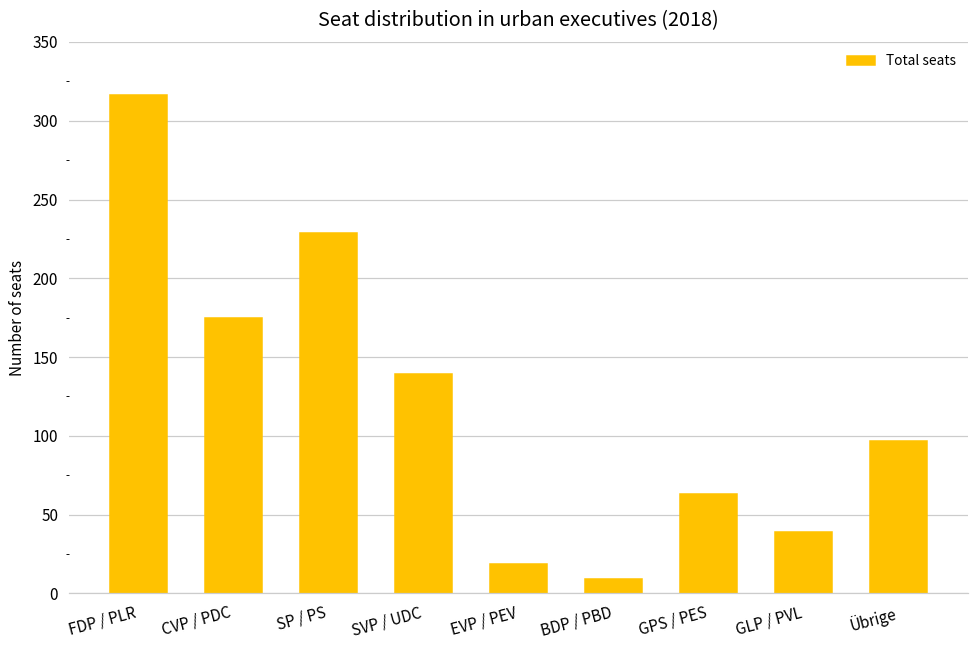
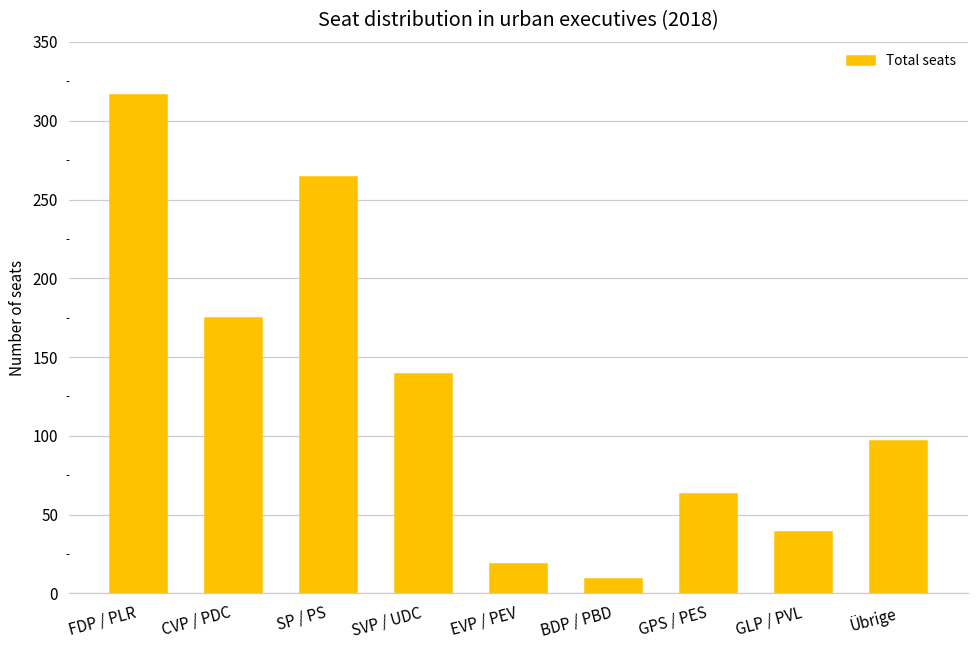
  {
    "FDP / PLR": 316,
    "CVP / PDC": 175,
-   "SP / PS": 229,
+   "SP / PS": 264,
    "SVP / UDC": 139,
    "EVP / PEV": 19,
    "BDP / PBD": 9,
    "GPS / PES": 63,
    "GLP / PVL": 39,
    "Übrige": 97
  }
